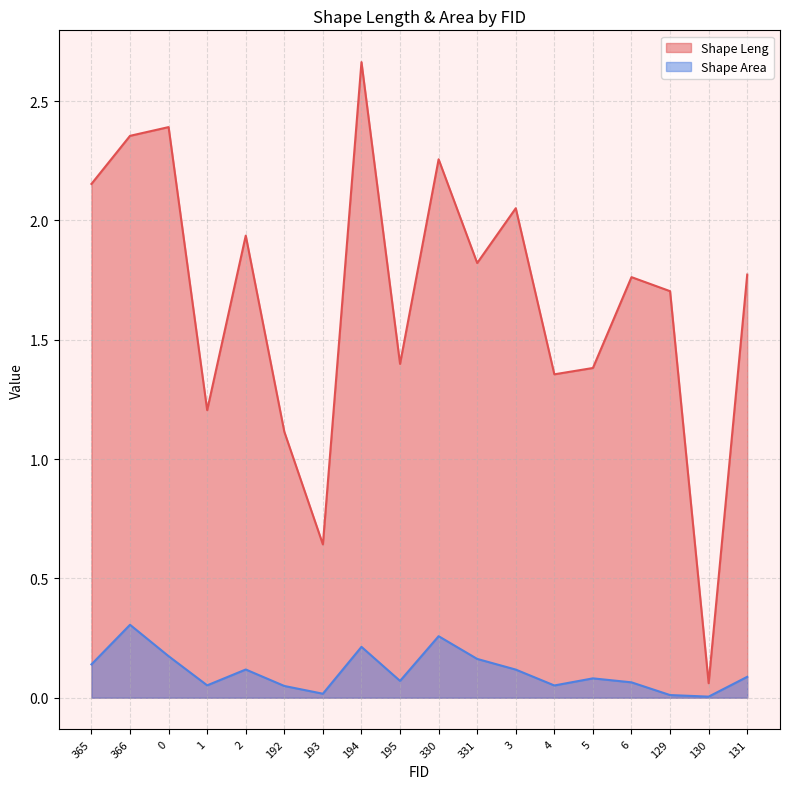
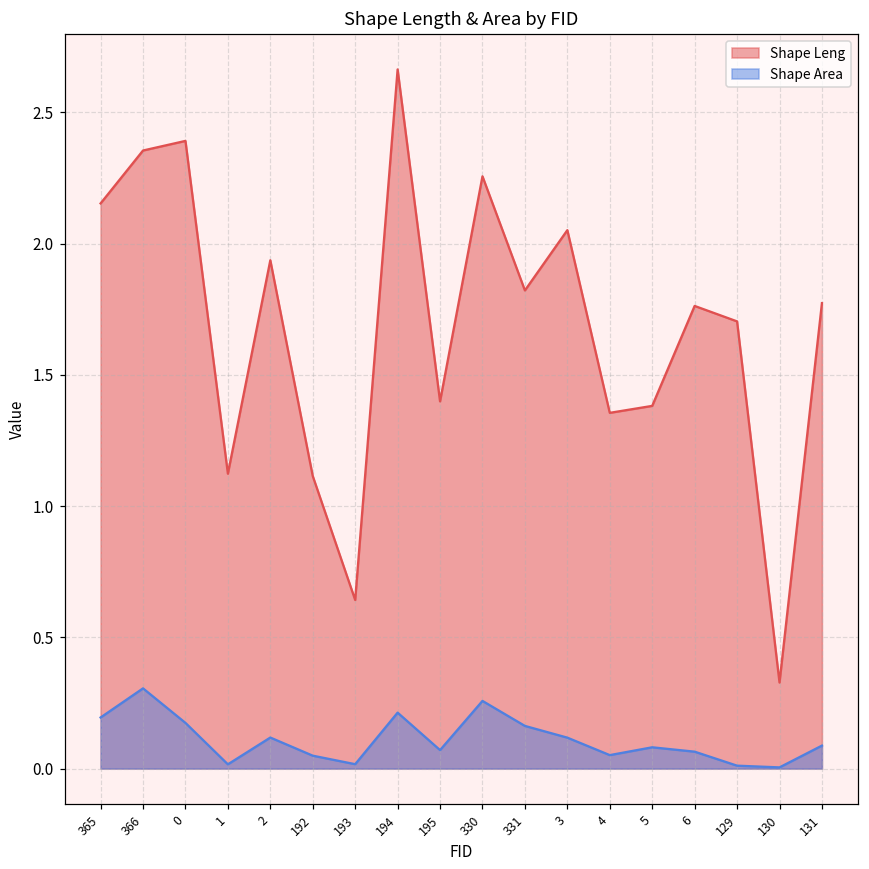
  {
    "Shape Leng": {
      "365": 2.15,
      "366": 2.35,
      "0": 2.39,
-     "1": 1.20,
+     "1": 1.12,
      "2": 1.94,
      "192": 1.11,
      "193": 0.64,
      "194": 2.66,
      "195": 1.40,
      "330": 2.26,
      "331": 1.82,
      "3": 2.05,
      "4": 1.36,
      "5": 1.38,
      "6": 1.76,
      "129": 1.70,
-     "130": 0.06,
+     "130": 0.33,
      "131": 1.77
    },
    "Shape Area": {
-     "365": 0.14,
+     "365": 0.19,
      "366": 0.31,
      "0": 0.17,
-     "1": 0.05,
+     "1": 0.02,
      "2": 0.12,
      "192": 0.05,
      "193": 0.02,
      "194": 0.21,
      "195": 0.07,
      "330": 0.26,
      "331": 0.16,
      "3": 0.12,
      "4": 0.05,
      "5": 0.08,
      "6": 0.06,
      "129": 0.01,
      "130": 0.00,
      "131": 0.09
    }
  }
